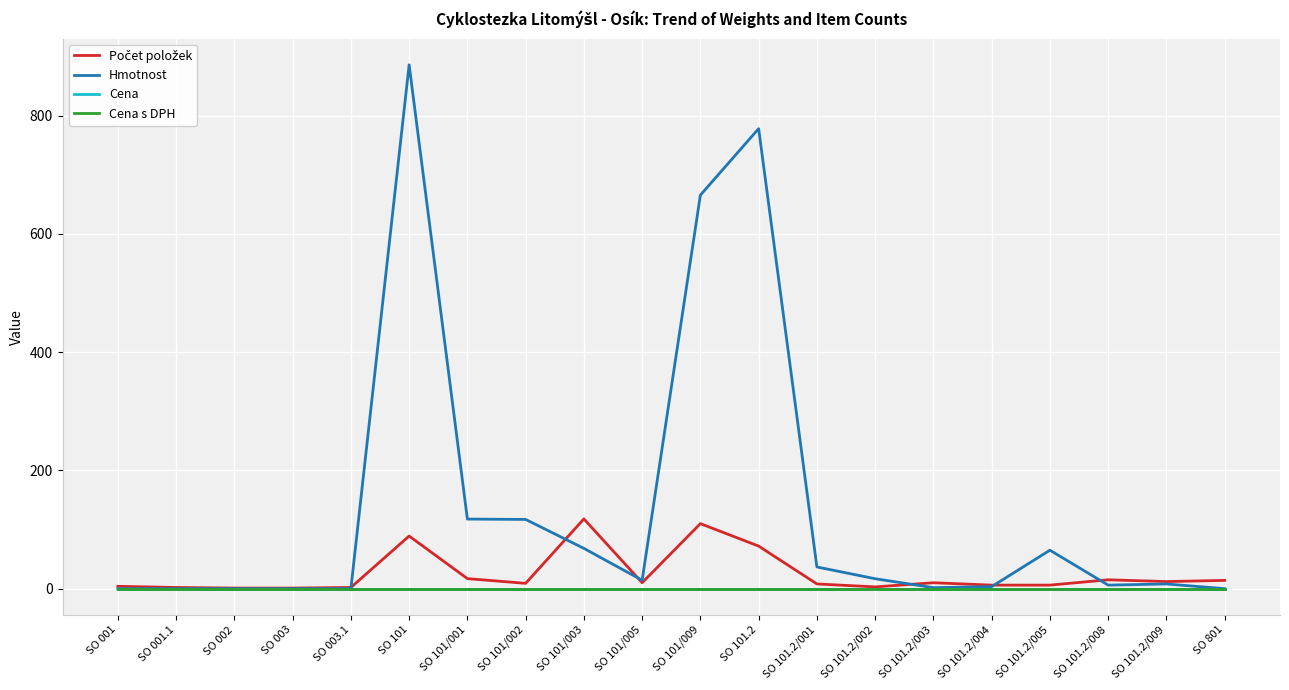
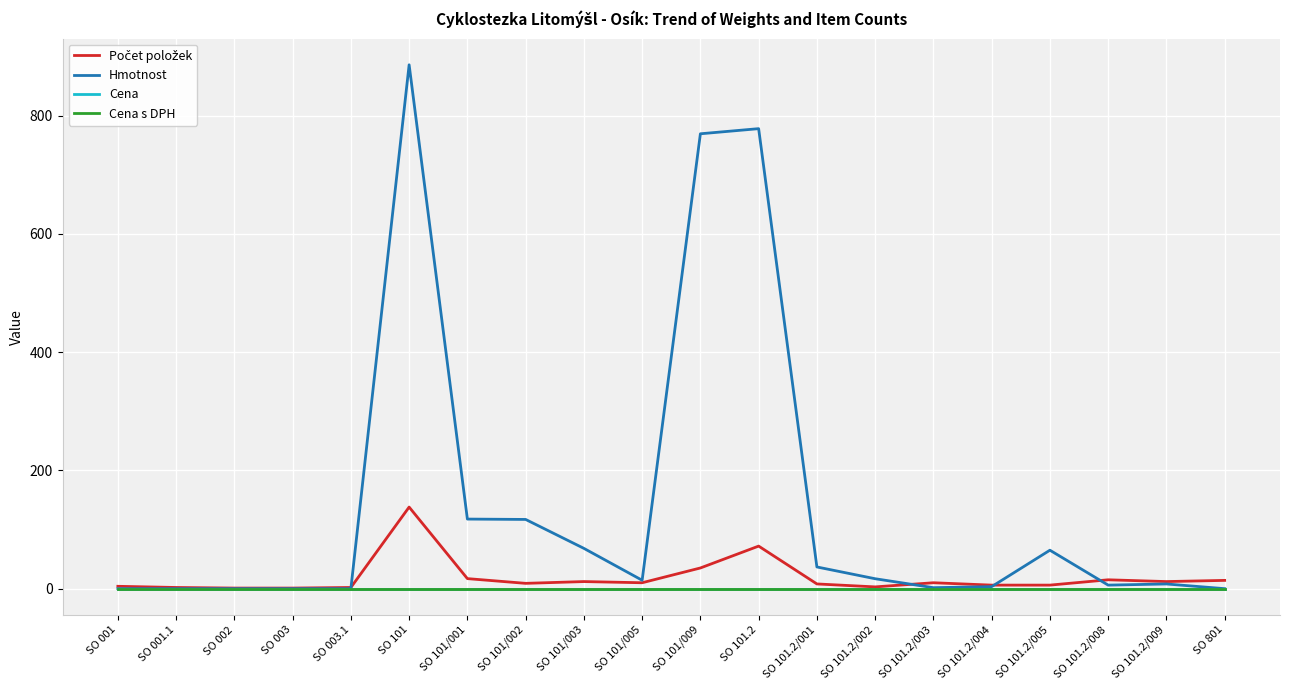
  {
    "Počet položek": {
-     "SO 101": 90,
+     "SO 101": 140,
      "SO 101/001": 20,
      "SO 101/002": 10,
-     "SO 101/003": 120,
+     "SO 101/003": 10,
      "SO 101/005": 10,
-     "SO 101/009": 110,
+     "SO 101/009": 40,
      "SO 101.2": 70,
      "SO 101.2/001": 10,
      "SO 101.2/003": 10,
      "SO 101.2/005": 10,
      "SO 101.2/008": 20,
      "SO 801": 10
    },
    "Hmotnost": {
      "SO 101": 890,
      "SO 101/001": 120,
      "SO 101/002": 120,
      "SO 101/003": 70,
      "SO 101/005": 10,
-     "SO 101/009": 670,
+     "SO 101/009": 770,
      "SO 101.2": 780,
      "SO 101.2/001": 40,
      "SO 101.2/002": 20,
      "SO 101.2/005": 70,
      "SO 101.2/008": 10
    },
    "Cena s DPH": {
      "SO 101": 0,
      "SO 101/001": 0,
      "SO 101/002": 0,
      "SO 101/003": 0,
      "SO 101/005": 0,
      "SO 101/009": 0,
      "SO 101.2": 0,
      "SO 101.2/001": 0,
      "SO 101.2/005": 0,
      "SO 101.2/008": 0,
      "SO 101.2/009": 0
    }
  }
